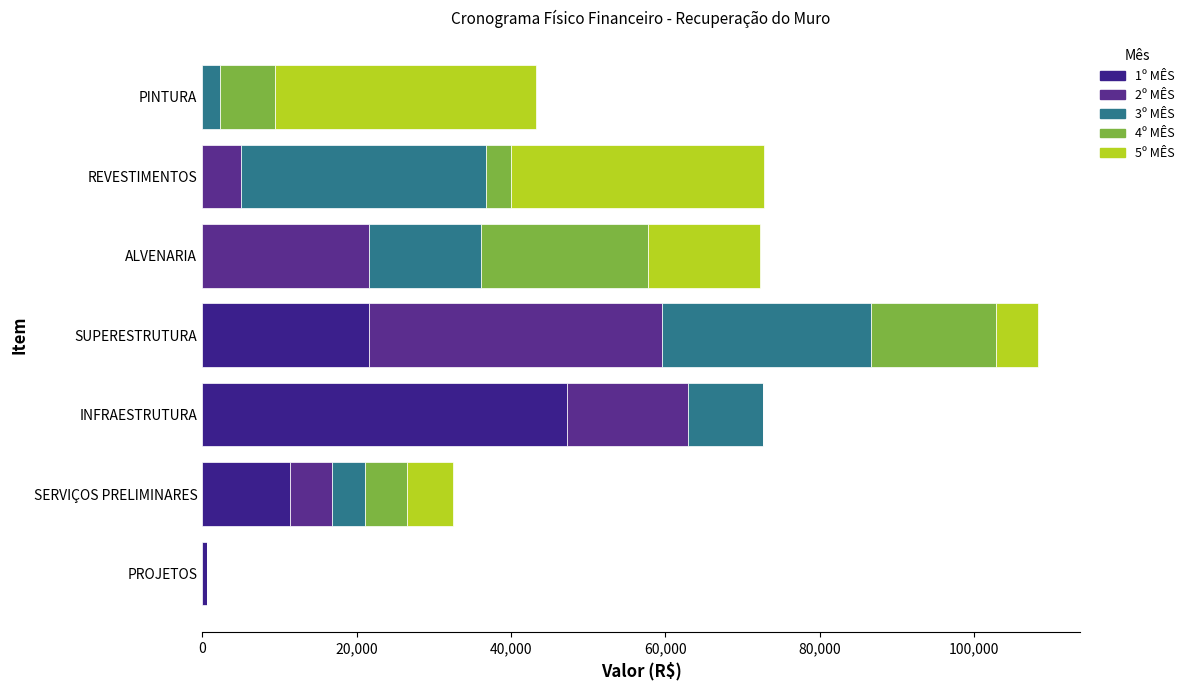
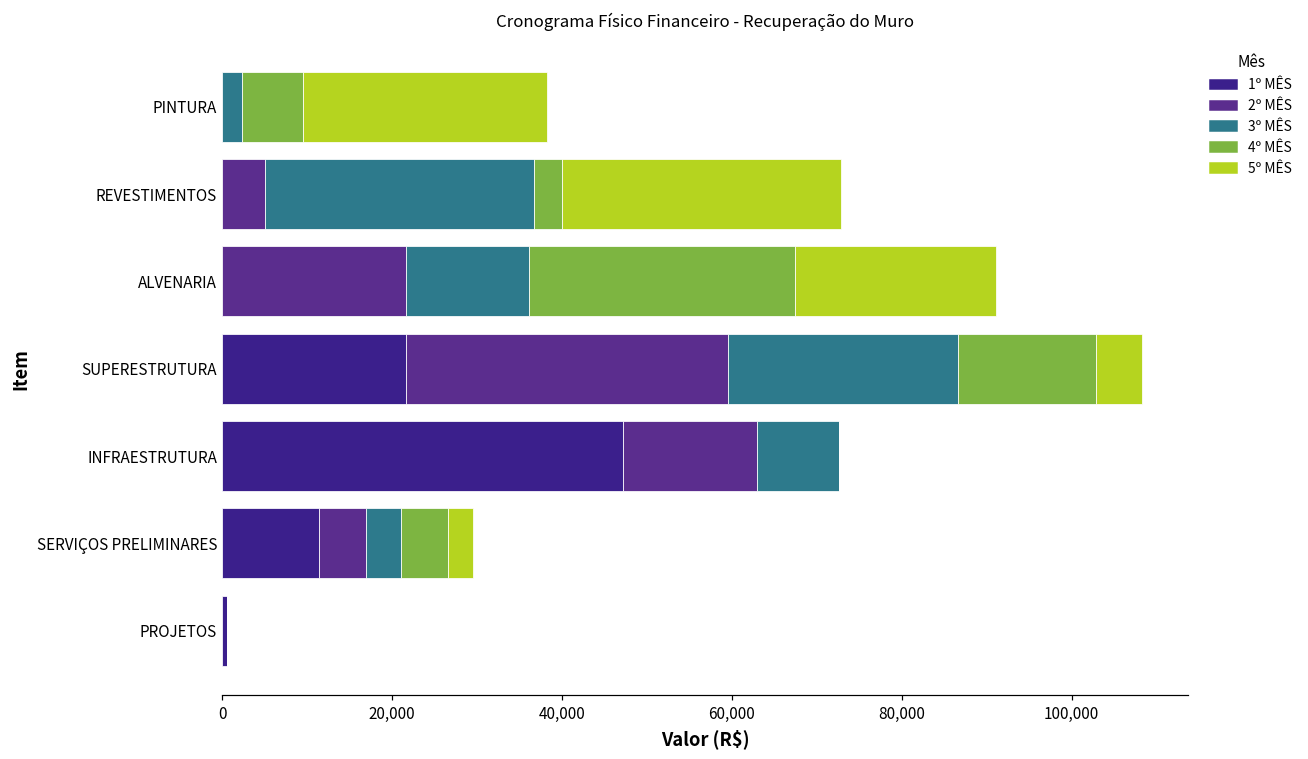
  {
    "3º MÊS": {
      "PINTURA": "2,000",
      "REVESTIMENTOS": "32,000",
      "ALVENARIA": "14,000",
      "SUPERESTRUTURA": "27,000",
      "INFRAESTRUTURA": "10,000",
      "SERVIÇOS PRELIMINARES": "4,000",
      "PROJETOS": "0"
    },
    "4º MÊS": {
      "PINTURA": "7,000",
      "REVESTIMENTOS": "3,000",
-     "ALVENARIA": "22,000",
+     "ALVENARIA": "31,000",
      "SUPERESTRUTURA": "16,000",
      "INFRAESTRUTURA": "0",
      "SERVIÇOS PRELIMINARES": "6,000",
      "PROJETOS": "0"
    },
    "5º MÊS": {
-     "PINTURA": "34,000",
+     "PINTURA": "29,000",
      "REVESTIMENTOS": "33,000",
-     "ALVENARIA": "14,000",
+     "ALVENARIA": "24,000",
      "SUPERESTRUTURA": "5,000",
      "INFRAESTRUTURA": "0",
-     "SERVIÇOS PRELIMINARES": "6,000",
+     "SERVIÇOS PRELIMINARES": "3,000",
      "PROJETOS": "0"
    }
  }
